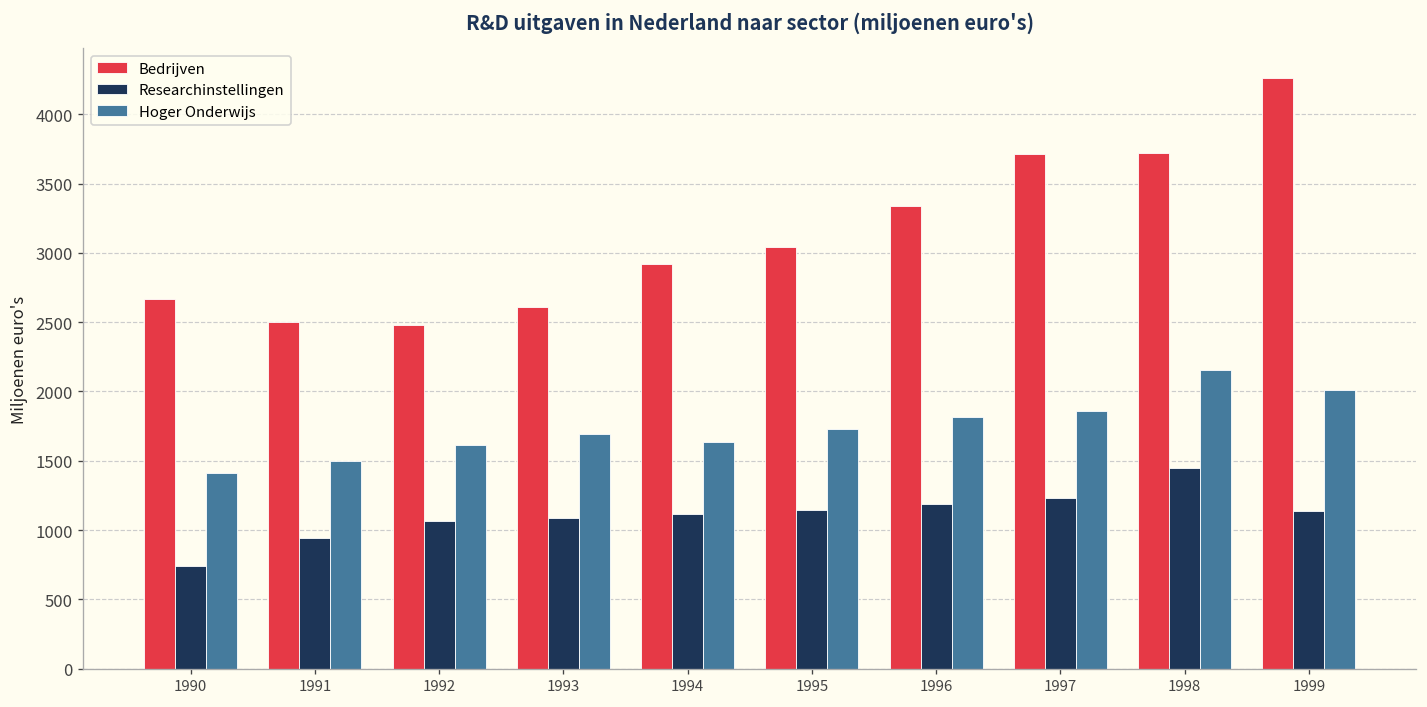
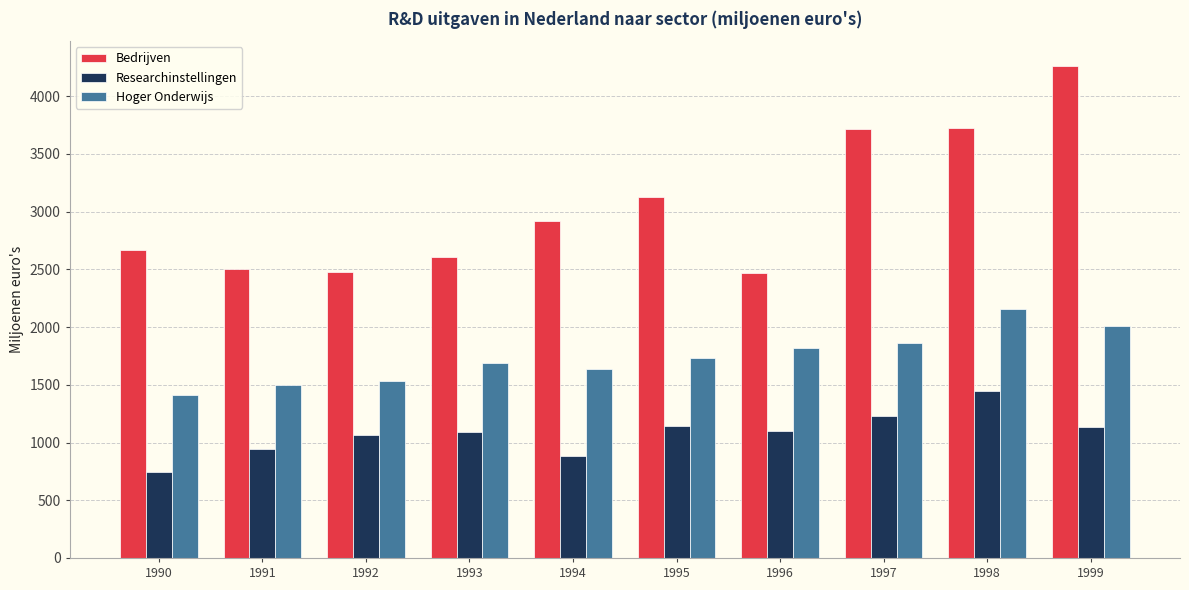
  {
    "Bedrijven": {
      "1990": 2670,
      "1991": 2500,
      "1992": 2480,
      "1993": 2610,
      "1994": 2920,
-     "1995": 3040,
-     "1996": 3340,
+     "1995": 3130,
+     "1996": 2470,
      "1997": 3710,
      "1998": 3720,
      "1999": 4260
    },
    "Researchinstellingen": {
      "1990": 740,
      "1991": 940,
      "1992": 1070,
      "1993": 1090,
-     "1994": 1110,
+     "1994": 880,
      "1995": 1150,
-     "1996": 1190,
+     "1996": 1100,
      "1997": 1230,
      "1998": 1450,
      "1999": 1140
    },
    "Hoger Onderwijs": {
      "1990": 1410,
      "1991": 1500,
-     "1992": 1610,
+     "1992": 1530,
      "1993": 1690,
      "1994": 1630,
      "1995": 1730,
      "1996": 1820,
      "1997": 1860,
      "1998": 2160,
      "1999": 2010
    }
  }
